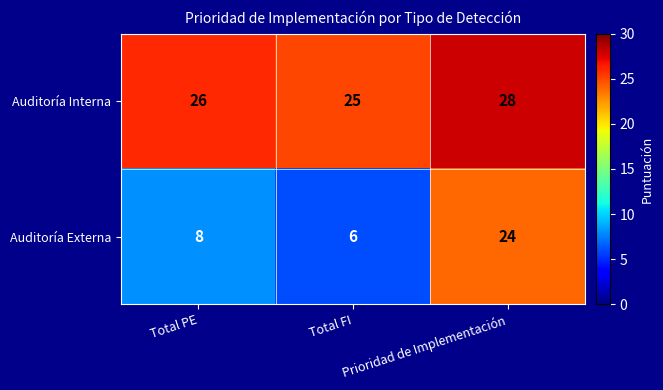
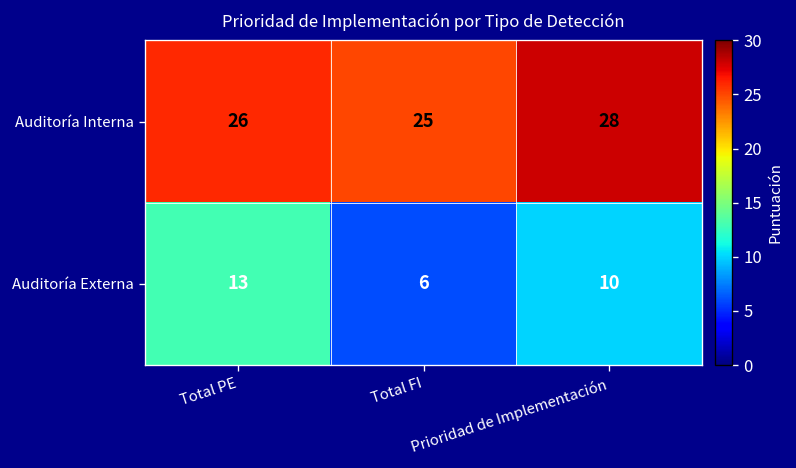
  {
    "Auditoría Interna": {
      "Total PE": 26,
      "Total FI": 25,
      "Prioridad de Implementación": 28
    },
    "Auditoría Externa": {
-     "Total PE": 8,
+     "Total PE": 13,
      "Total FI": 6,
-     "Prioridad de Implementación": 24
+     "Prioridad de Implementación": 10
    }
  }
